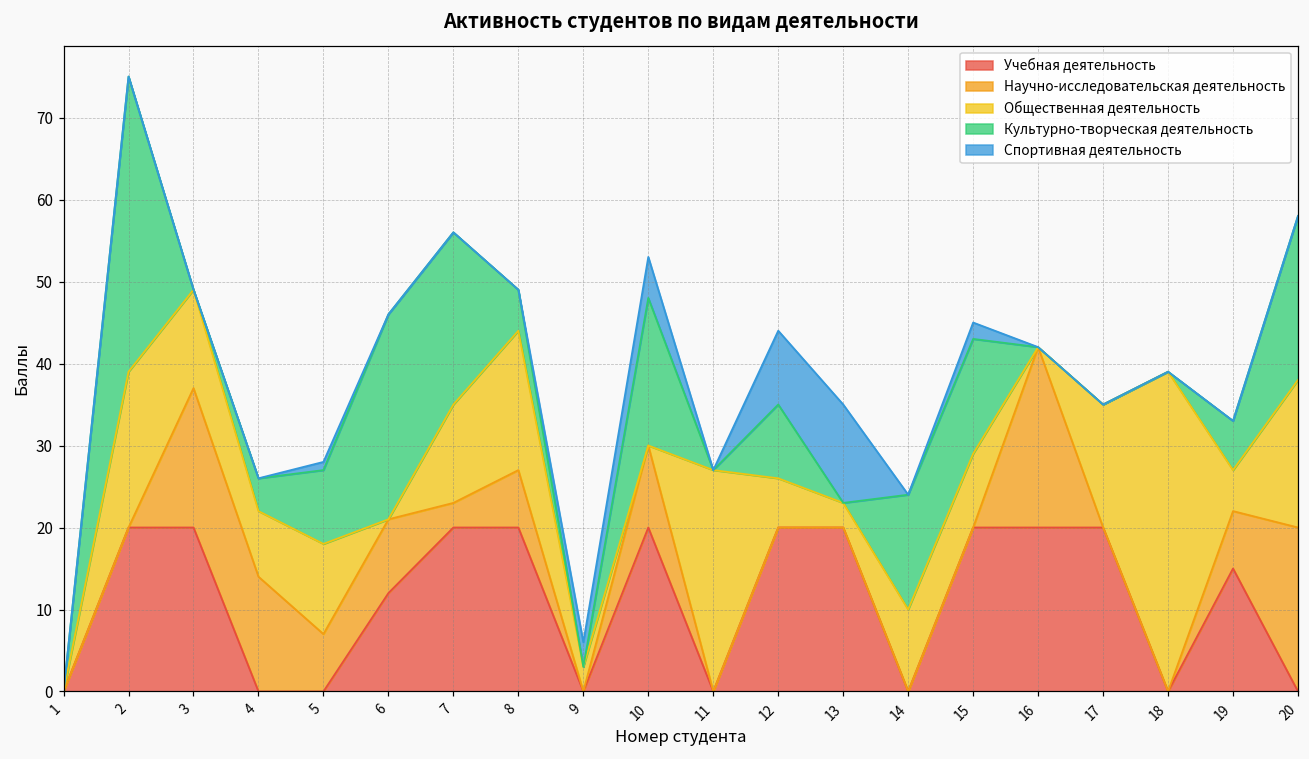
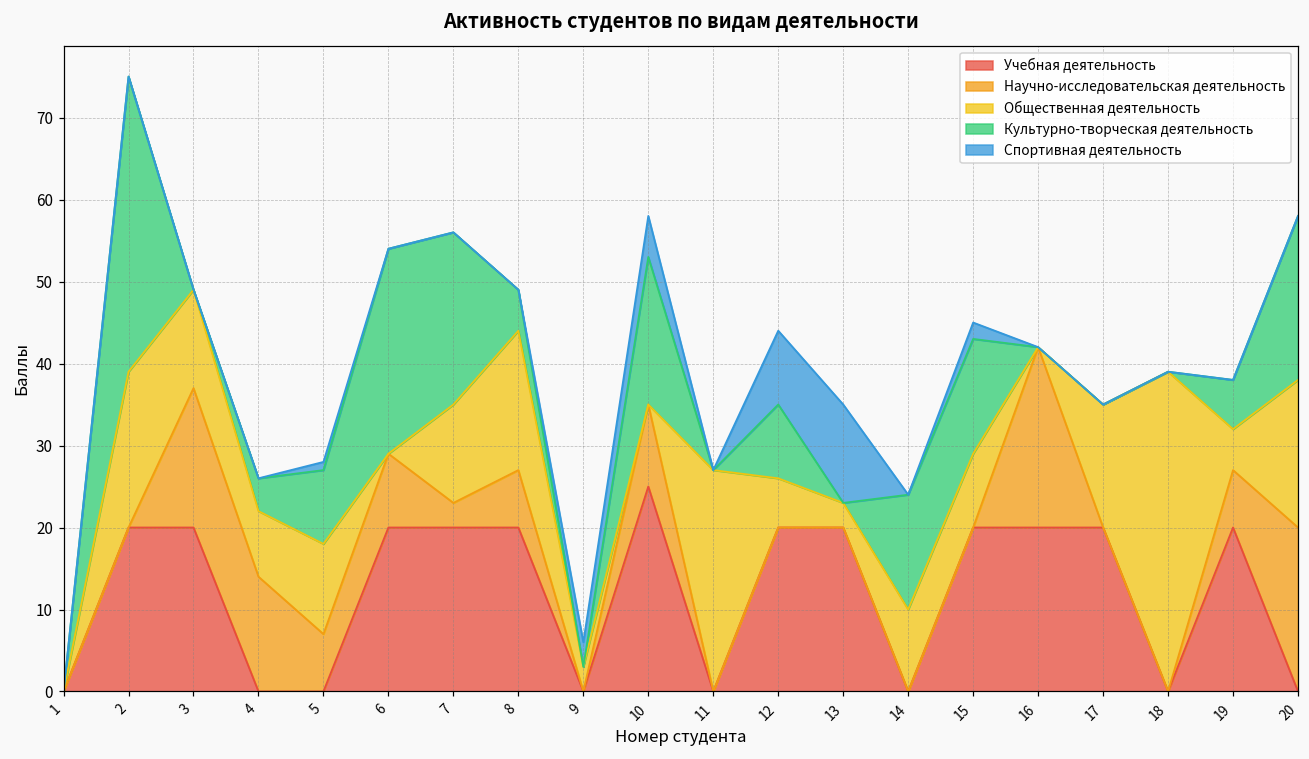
  {
    "Учебная деятельность": {
      "3": 20,
      "4": 0,
      "5": 0,
-     "6": 12,
+     "6": 20,
      "7": 20,
      "8": 20,
-     "10": 20,
+     "10": 25,
      "16": 20,
-     "19": 15,
+     "19": 20,
      "20": 0
    },
    "Культурно-творческая деятельность": {
      "5": 9,
      "10": 18,
      "12": 9,
      "15": 14
    },
    "Спортивная деятельность": {
      "5": 1,
      "9": 3,
      "10": 5,
      "12": 9,
      "13": 12,
      "15": 2
    }
  }
